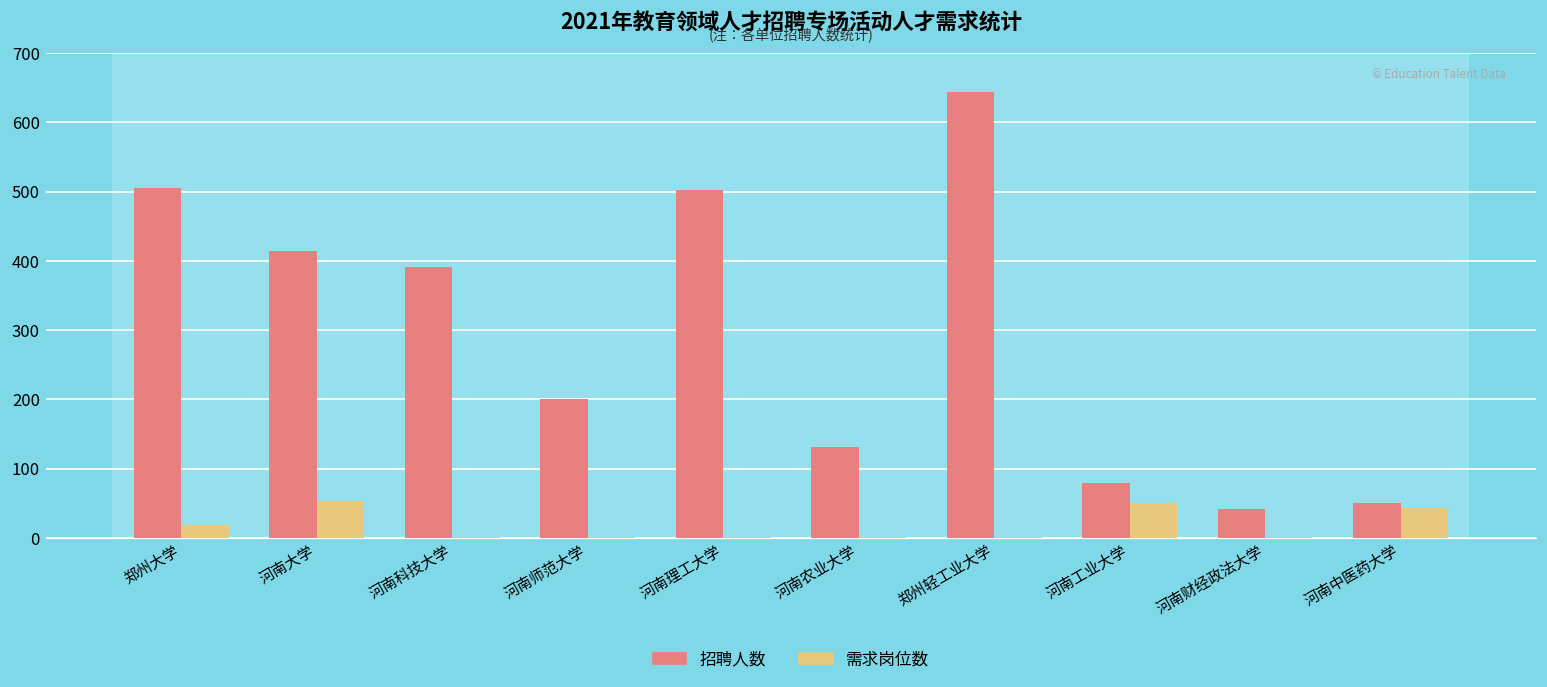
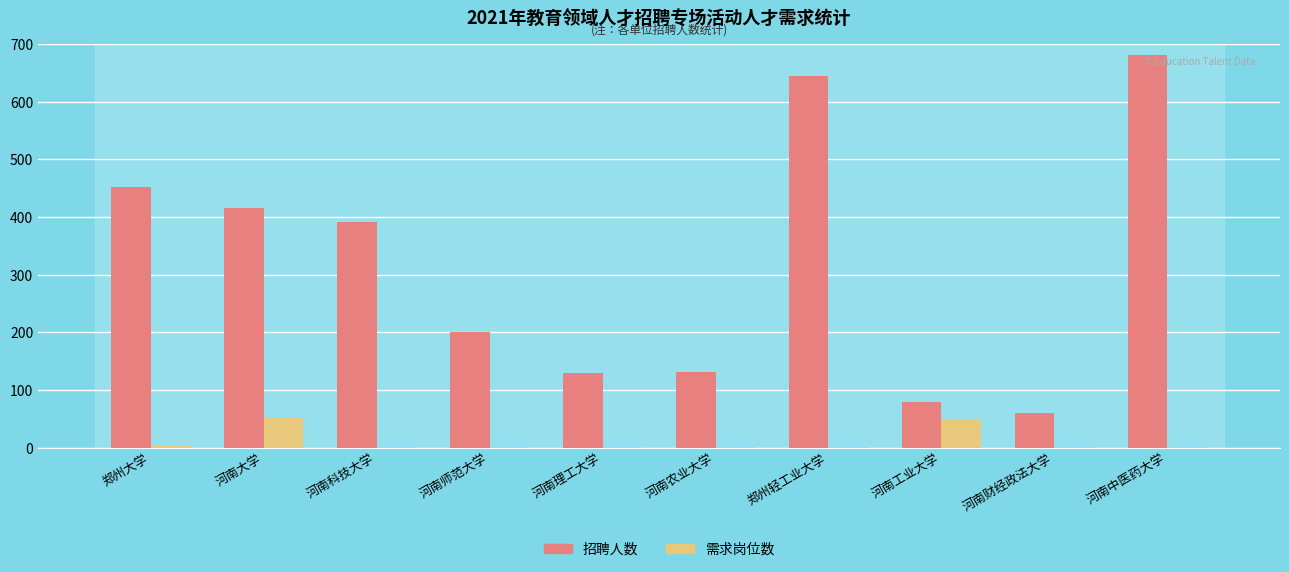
  {
    "招聘人数": {
-     "郑州大学": 510,
+     "郑州大学": 450,
      "河南大学": 420,
      "河南科技大学": 390,
      "河南师范大学": 200,
-     "河南理工大学": 500,
+     "河南理工大学": 130,
      "河南农业大学": 130,
      "郑州轻工业大学": 640,
      "河南工业大学": 80,
-     "河南财经政法大学": 40,
-     "河南中医药大学": 50
+     "河南财经政法大学": 60,
+     "河南中医药大学": 680
    },
    "需求岗位数": {
-     "郑州大学": 20,
+     "郑州大学": 0,
      "河南大学": 50,
      "河南工业大学": 50,
-     "河南中医药大学": 40
+     "河南中医药大学": 0
    }
  }
